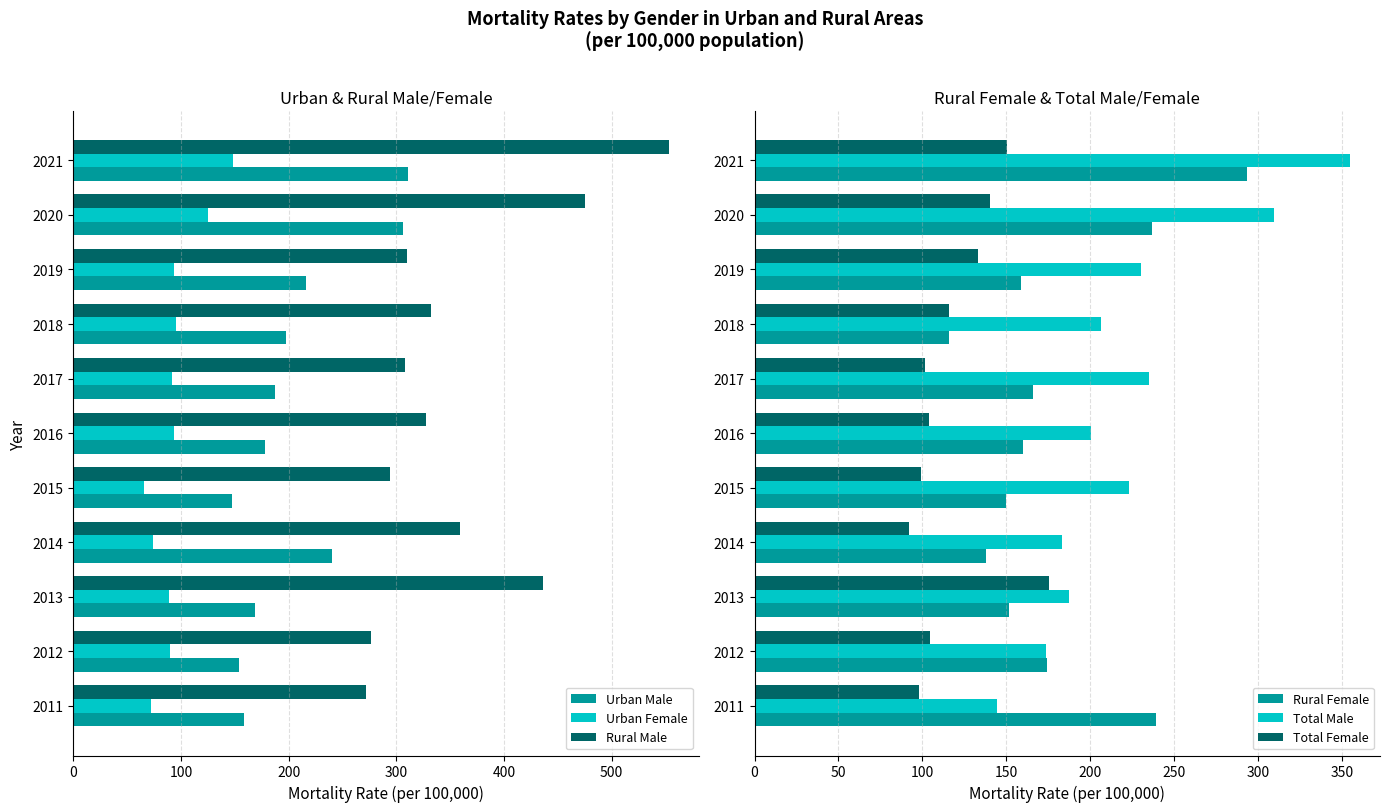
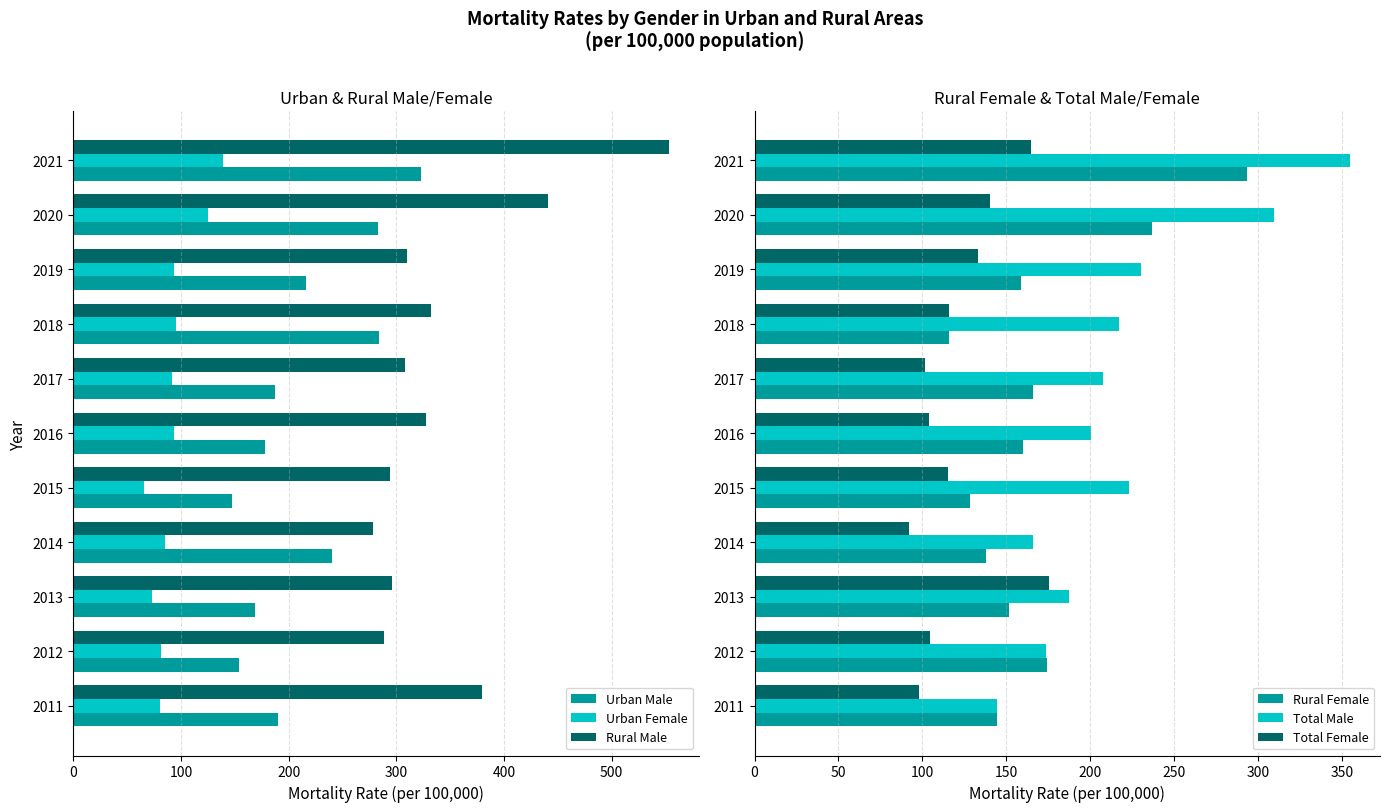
  {
    "Urban & Rural Male/Female": {
      "Urban Male": {
-       "2021": 311,
-       "2020": 306,
+       "2021": 323,
+       "2020": 283,
        "2019": 216,
-       "2018": 198,
+       "2018": 284,
        "2017": 188,
        "2016": 178,
        "2015": 148,
        "2014": 240,
        "2013": 169,
        "2012": 154,
-       "2011": 159
+       "2011": 190
      },
      "Urban Female": {
-       "2021": 148,
+       "2021": 139,
        "2020": 125,
        "2019": 94,
        "2018": 95,
        "2017": 91,
        "2016": 94,
        "2015": 66,
-       "2014": 74,
-       "2013": 89,
-       "2012": 89,
-       "2011": 72
+       "2014": 85,
+       "2013": 74,
+       "2012": 82,
+       "2011": 80
      },
      "Rural Male": {
        "2021": 553,
-       "2020": 476,
+       "2020": 441,
        "2019": 310,
        "2018": 333,
        "2017": 308,
        "2016": 328,
        "2015": 294,
-       "2014": 359,
-       "2013": 436,
-       "2012": 277,
-       "2011": 272
+       "2014": 279,
+       "2013": 296,
+       "2012": 288,
+       "2011": 379
      }
    },
    "Rural Female & Total Male/Female": {
      "Rural Female": {
        "2021": 294,
        "2020": 237,
        "2019": 159,
        "2018": 116,
        "2017": 166,
        "2016": 160,
-       "2015": 150,
+       "2015": 129,
        "2014": 138,
        "2013": 152,
        "2012": 175,
-       "2011": 240
+       "2011": 145
      },
      "Total Male": {
        "2021": 355,
        "2020": 310,
        "2019": 230,
-       "2018": 206,
-       "2017": 235,
+       "2018": 217,
+       "2017": 208,
        "2016": 201,
        "2015": 223,
-       "2014": 183,
+       "2014": 166,
        "2013": 187,
        "2012": 174,
        "2011": 145
      },
      "Total Female": {
-       "2021": 150,
+       "2021": 165,
        "2020": 140,
        "2019": 133,
        "2018": 116,
        "2017": 101,
        "2016": 104,
-       "2015": 99,
+       "2015": 115,
        "2014": 92,
        "2013": 176,
        "2012": 105,
        "2011": 98
      }
    }
  }
